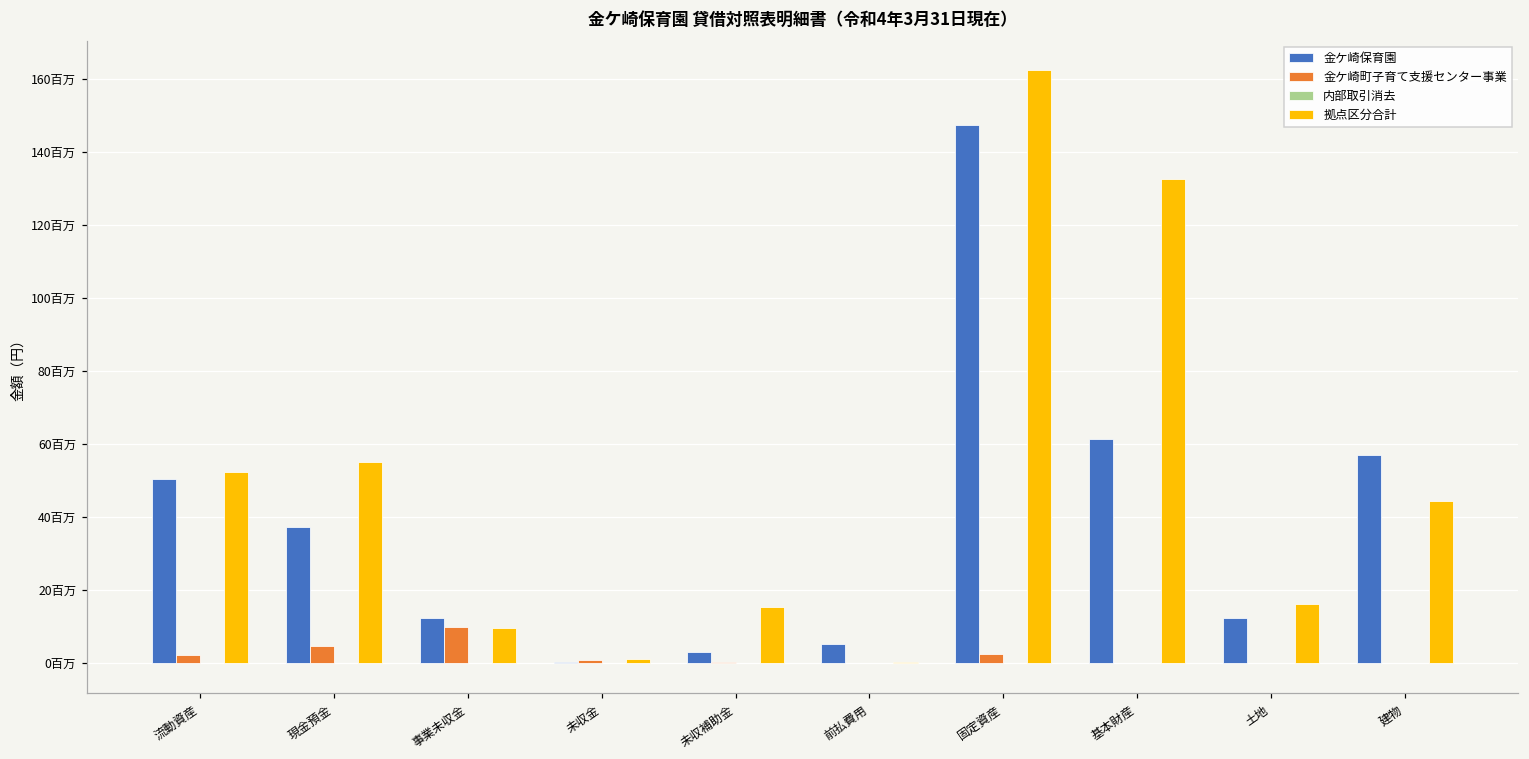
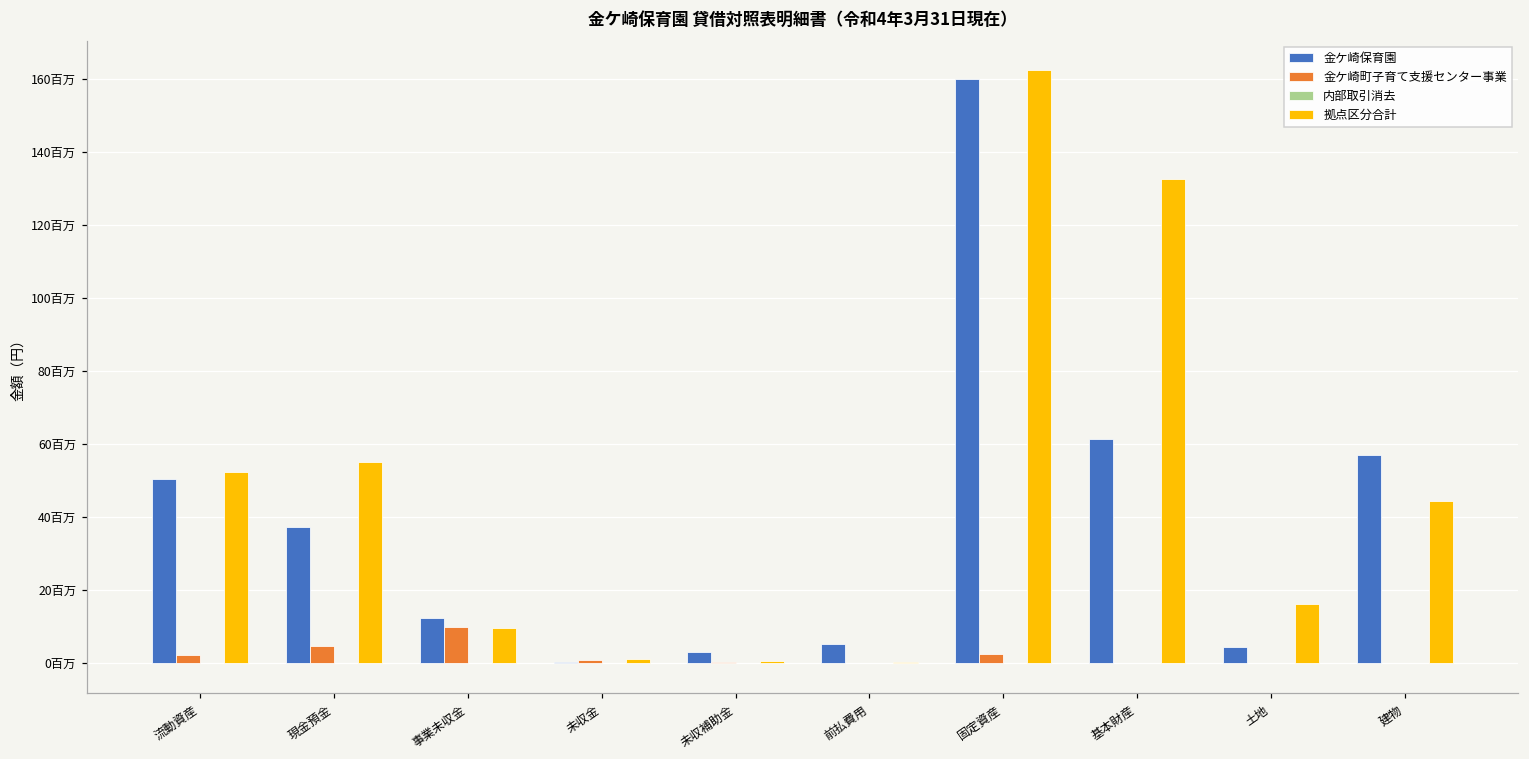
  {
    "金ケ崎保育園": {
      "流動資産": "50百万",
      "現金預金": "37百万",
      "事業未収金": "12百万",
      "未収補助金": "3百万",
      "前払費用": "5百万",
-     "固定資産": "147百万",
+     "固定資産": "160百万",
      "基本財産": "61百万",
-     "土地": "12百万",
+     "土地": "4百万",
      "建物": "57百万"
    },
    "金ケ崎町子育て支援センター事業": {
      "流動資産": "2百万",
      "現金預金": "5百万",
      "事業未収金": "10百万",
      "前払費用": "0百万",
      "固定資産": "2百万",
      "基本財産": "0百万",
      "土地": "0百万",
      "建物": "0百万"
    },
    "内部取引消去": {
      "現金預金": "0百万",
      "事業未収金": "0百万",
      "未収金": "0百万",
      "未収補助金": "0百万",
      "前払費用": "0百万",
      "固定資産": "0百万",
      "基本財産": "0百万",
      "土地": "0百万",
      "建物": "0百万"
    },
    "拠点区分合計": {
      "流動資産": "52百万",
      "現金預金": "55百万",
      "事業未収金": "10百万",
      "未収金": "1百万",
-     "未収補助金": "15百万",
+     "未収補助金": "1百万",
      "固定資産": "162百万",
      "基本財産": "133百万",
      "土地": "16百万",
      "建物": "44百万"
    }
  }
